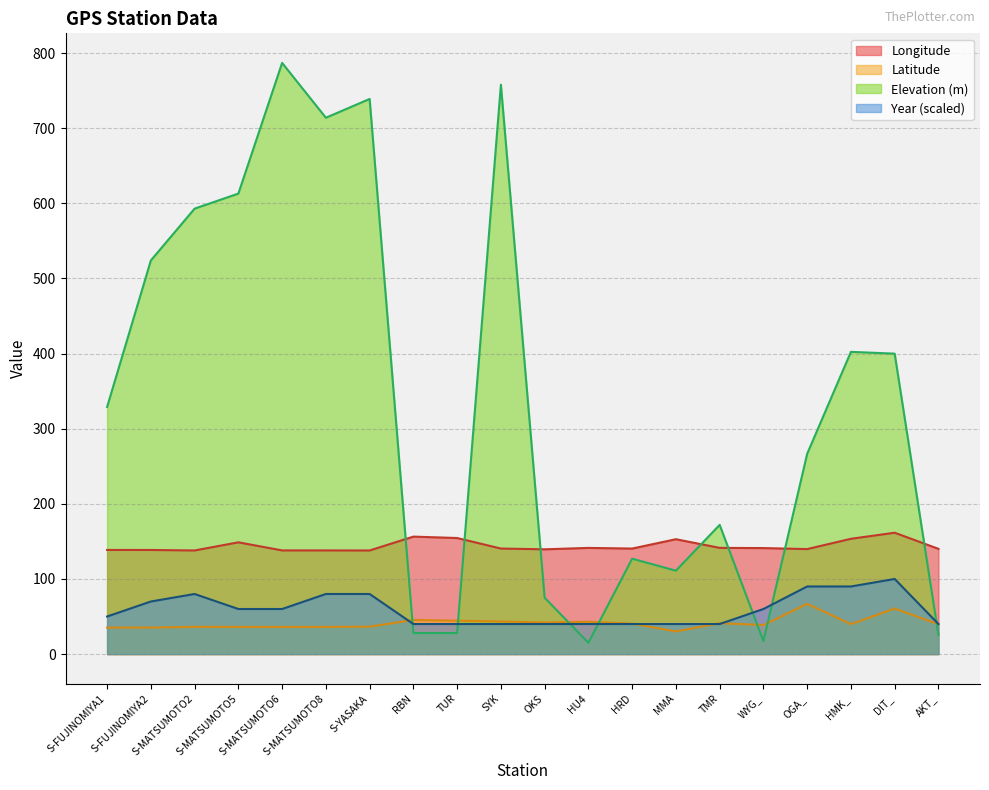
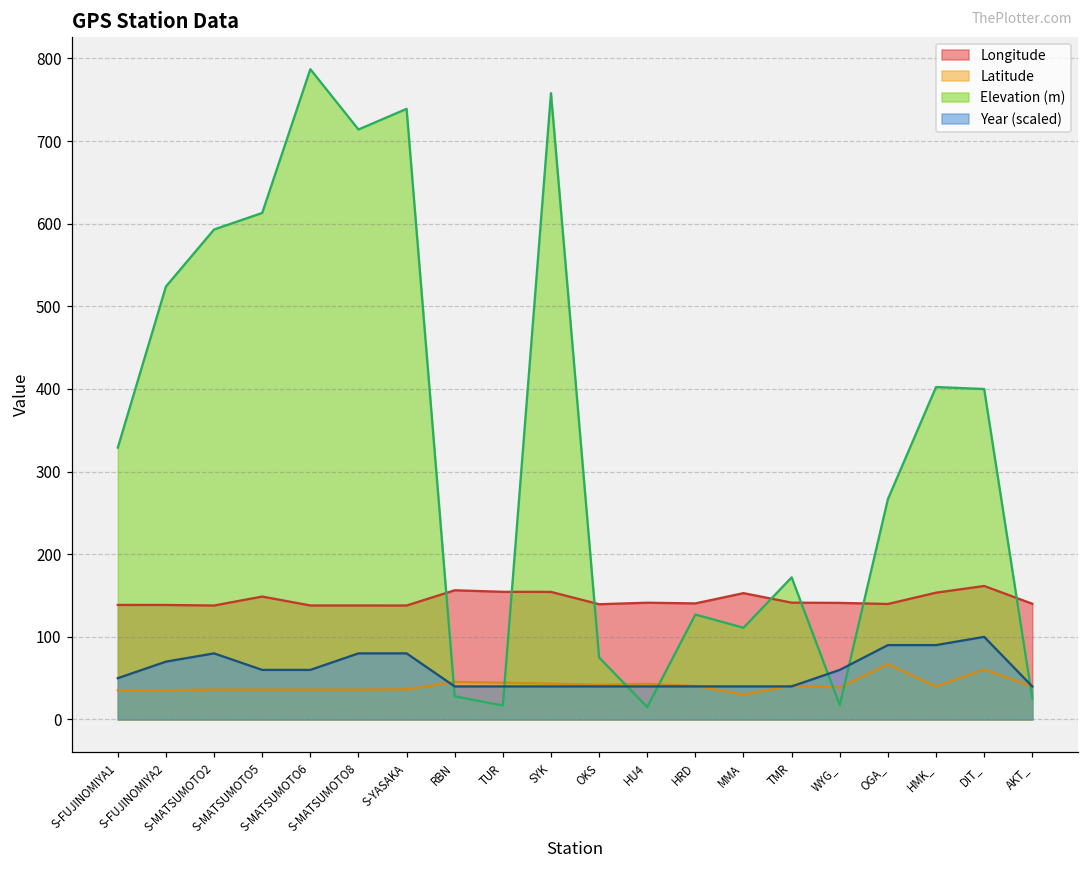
  {
    "Longitude": {
      "S-FUJINOMIYA1": 140,
      "S-FUJINOMIYA2": 140,
      "S-MATSUMOTO2": 140,
      "S-MATSUMOTO5": 150,
      "S-MATSUMOTO6": 140,
      "S-MATSUMOTO8": 140,
      "S-YASAKA": 140,
      "RBN": 160,
      "TUR": 150,
-     "SYK": 140,
+     "SYK": 150,
      "OKS": 140,
      "HU4": 140,
      "HRD": 140,
      "MMA": 150,
      "TMR": 140,
      "WYG_": 140,
      "OGA_": 140,
      "HMK_": 150,
      "DIT_": 160,
      "AKT_": 140
    },
    "Latitude": {
      "S-FUJINOMIYA1": 40,
      "S-FUJINOMIYA2": 40,
      "S-MATSUMOTO2": 40,
      "S-MATSUMOTO5": 40,
      "S-MATSUMOTO6": 40,
      "S-MATSUMOTO8": 40,
      "S-YASAKA": 40,
      "RBN": 50,
      "TUR": 40,
      "MMA": 30,
      "WYG_": 40,
      "OGA_": 70,
      "HMK_": 40,
      "DIT_": 60
    },
    "Elevation (m)": {
      "S-FUJINOMIYA1": 330,
      "S-FUJINOMIYA2": 520,
      "S-MATSUMOTO2": 590,
      "S-MATSUMOTO5": 610,
      "S-MATSUMOTO6": 790,
      "S-MATSUMOTO8": 710,
      "S-YASAKA": 740,
      "RBN": 30,
-     "TUR": 30,
+     "TUR": 20,
      "SYK": 760,
      "OKS": 80,
      "HU4": 20,
      "HRD": 130,
      "MMA": 110,
      "TMR": 170,
      "WYG_": 20,
      "OGA_": 270,
      "HMK_": 400,
      "DIT_": 400,
      "AKT_": 30
    },
    "Year (scaled)": {
      "S-FUJINOMIYA1": 50,
      "S-FUJINOMIYA2": 70,
      "S-MATSUMOTO2": 80,
      "S-MATSUMOTO5": 60,
      "S-MATSUMOTO6": 60,
      "S-MATSUMOTO8": 80,
      "S-YASAKA": 80,
      "RBN": 40,
      "TUR": 40,
      "MMA": 40,
      "WYG_": 60,
      "OGA_": 90,
      "HMK_": 90,
      "DIT_": 100
    }
  }
